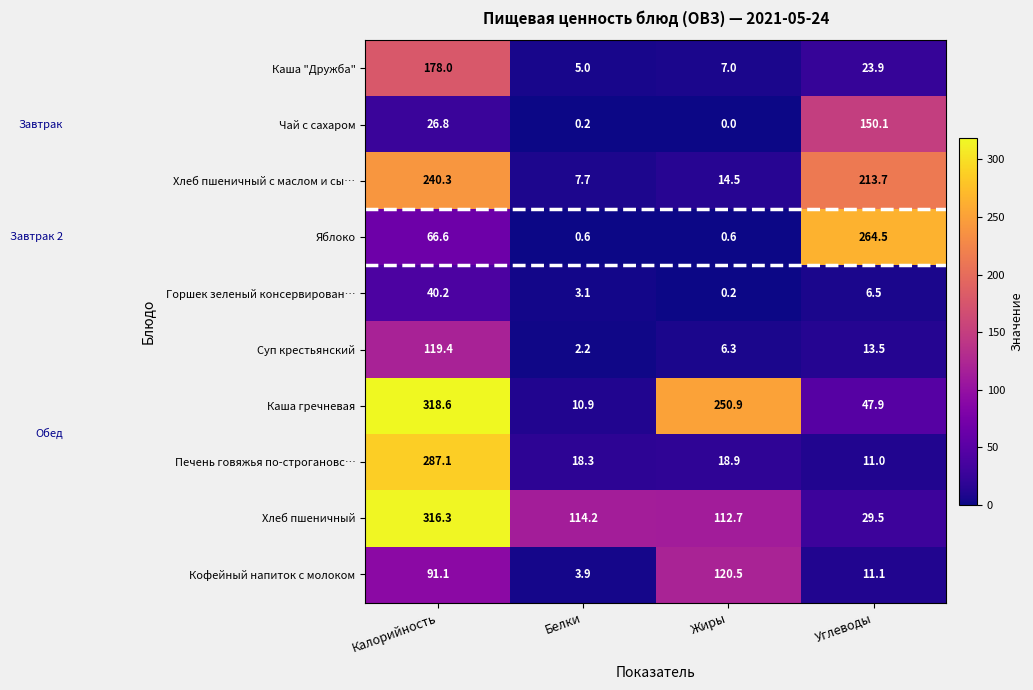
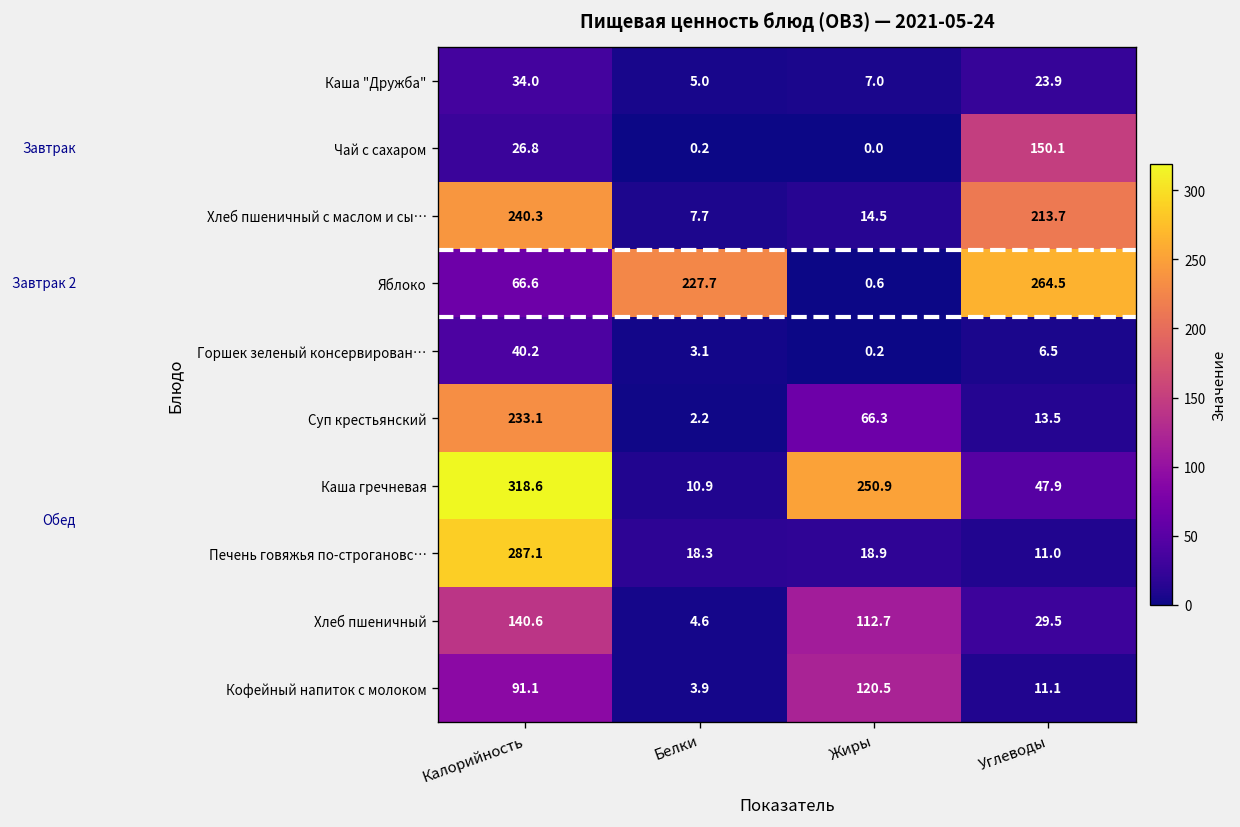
  {
    "Каша \"Дружба\"": {
-     "Калорийность": 178.0,
+     "Калорийность": 34.0,
      "Белки": 5.0,
      "Жиры": 7.0,
      "Углеводы": 23.9
    },
    "Чай с сахаром": {
      "Калорийность": 26.8,
      "Белки": 0.2,
      "Жиры": 0.0,
      "Углеводы": 150.1
    },
    "Хлеб пшеничный с маслом и сы…": {
      "Калорийность": 240.3,
      "Белки": 7.7,
      "Жиры": 14.5,
      "Углеводы": 213.7
    },
    "Яблоко": {
      "Калорийность": 66.6,
-     "Белки": 0.6,
+     "Белки": 227.7,
      "Жиры": 0.6,
      "Углеводы": 264.5
    },
    "Горшек зеленый консервирован…": {
      "Калорийность": 40.2,
      "Белки": 3.1,
      "Жиры": 0.2,
      "Углеводы": 6.5
    },
    "Суп крестьянский": {
-     "Калорийность": 119.4,
+     "Калорийность": 233.1,
      "Белки": 2.2,
-     "Жиры": 6.3,
+     "Жиры": 66.3,
      "Углеводы": 13.5
    },
    "Каша гречневая": {
      "Калорийность": 318.6,
      "Белки": 10.9,
      "Жиры": 250.9,
      "Углеводы": 47.9
    },
    "Печень говяжья по-строгановс…": {
      "Калорийность": 287.1,
      "Белки": 18.3,
      "Жиры": 18.9,
      "Углеводы": 11.0
    },
    "Хлеб пшеничный": {
-     "Калорийность": 316.3,
-     "Белки": 114.2,
+     "Калорийность": 140.6,
+     "Белки": 4.6,
      "Жиры": 112.7,
      "Углеводы": 29.5
    },
    "Кофейный напиток с молоком": {
      "Калорийность": 91.1,
      "Белки": 3.9,
      "Жиры": 120.5,
      "Углеводы": 11.1
    }
  }
